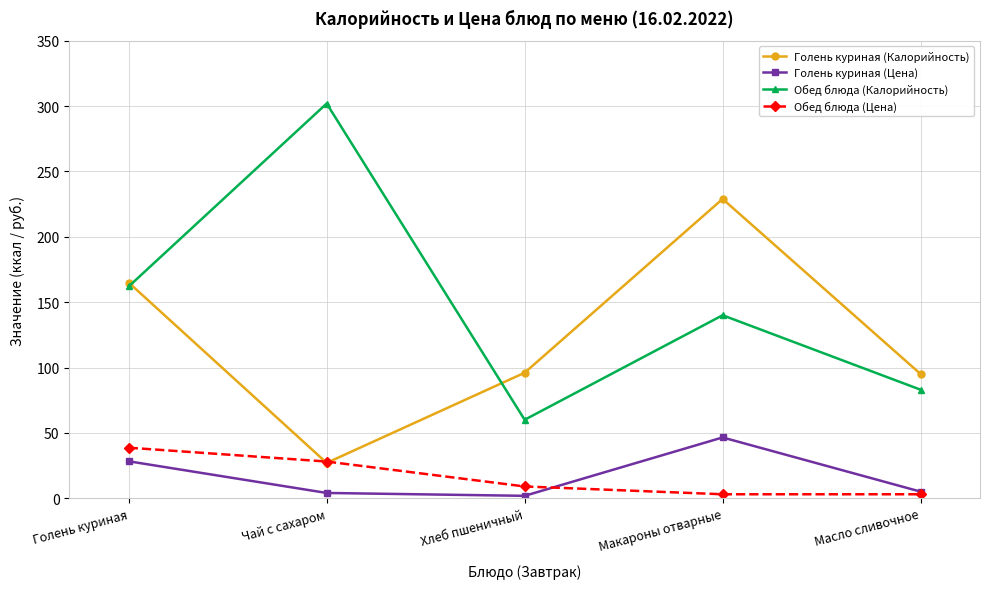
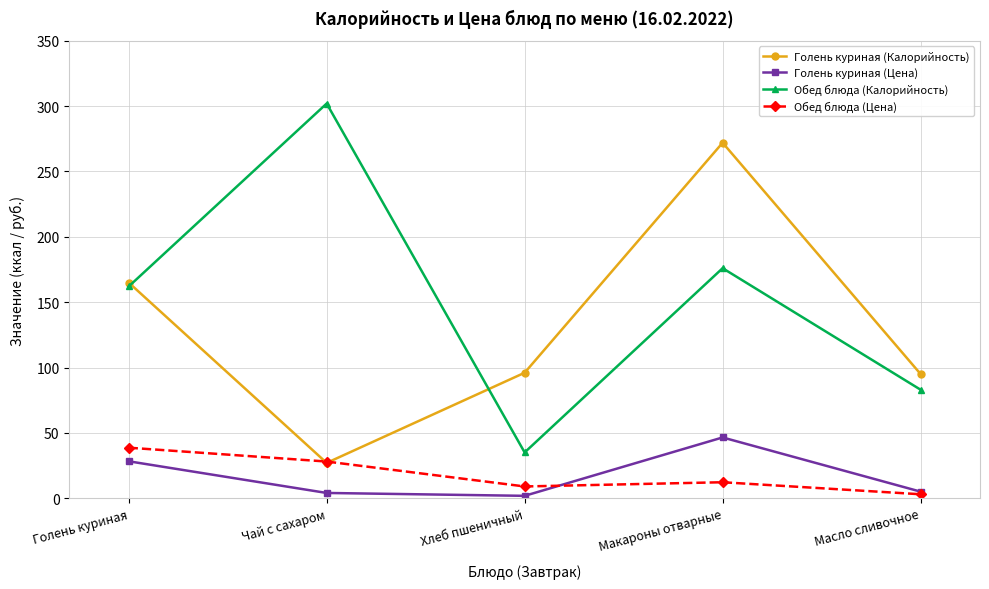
  {
    "Голень куриная (Калорийность)": {
      "Голень куриная": 165,
      "Хлеб пшеничный": 96,
-     "Макароны отварные": 229,
+     "Макароны отварные": 272,
      "Масло сливочное": 95
    },
    "Голень куриная (Цена)": {
      "Голень куриная": 28,
      "Чай с сахаром": 4,
      "Хлеб пшеничный": 2,
      "Макароны отварные": 46,
      "Масло сливочное": 5
    },
    "Обед блюда (Калорийность)": {
      "Голень куриная": 162,
      "Чай с сахаром": 302,
-     "Хлеб пшеничный": 60,
-     "Макароны отварные": 140,
+     "Хлеб пшеничный": 35,
+     "Макароны отварные": 176,
      "Масло сливочное": 83
    },
    "Обед блюда (Цена)": {
      "Голень куриная": 39,
      "Хлеб пшеничный": 9,
-     "Макароны отварные": 3,
+     "Макароны отварные": 12,
      "Масло сливочное": 3
    }
  }
